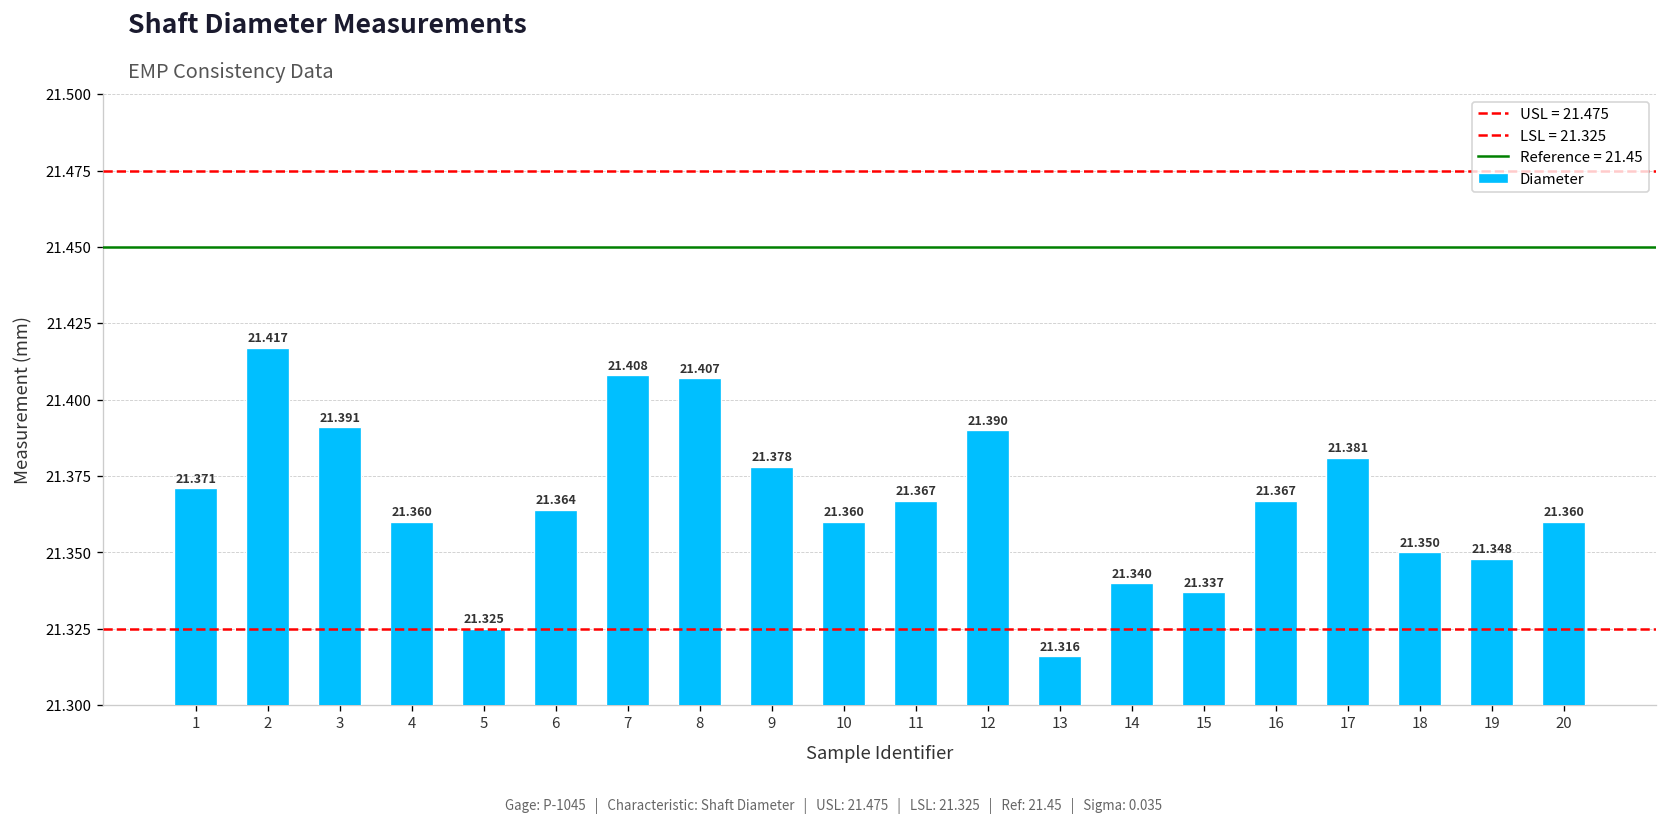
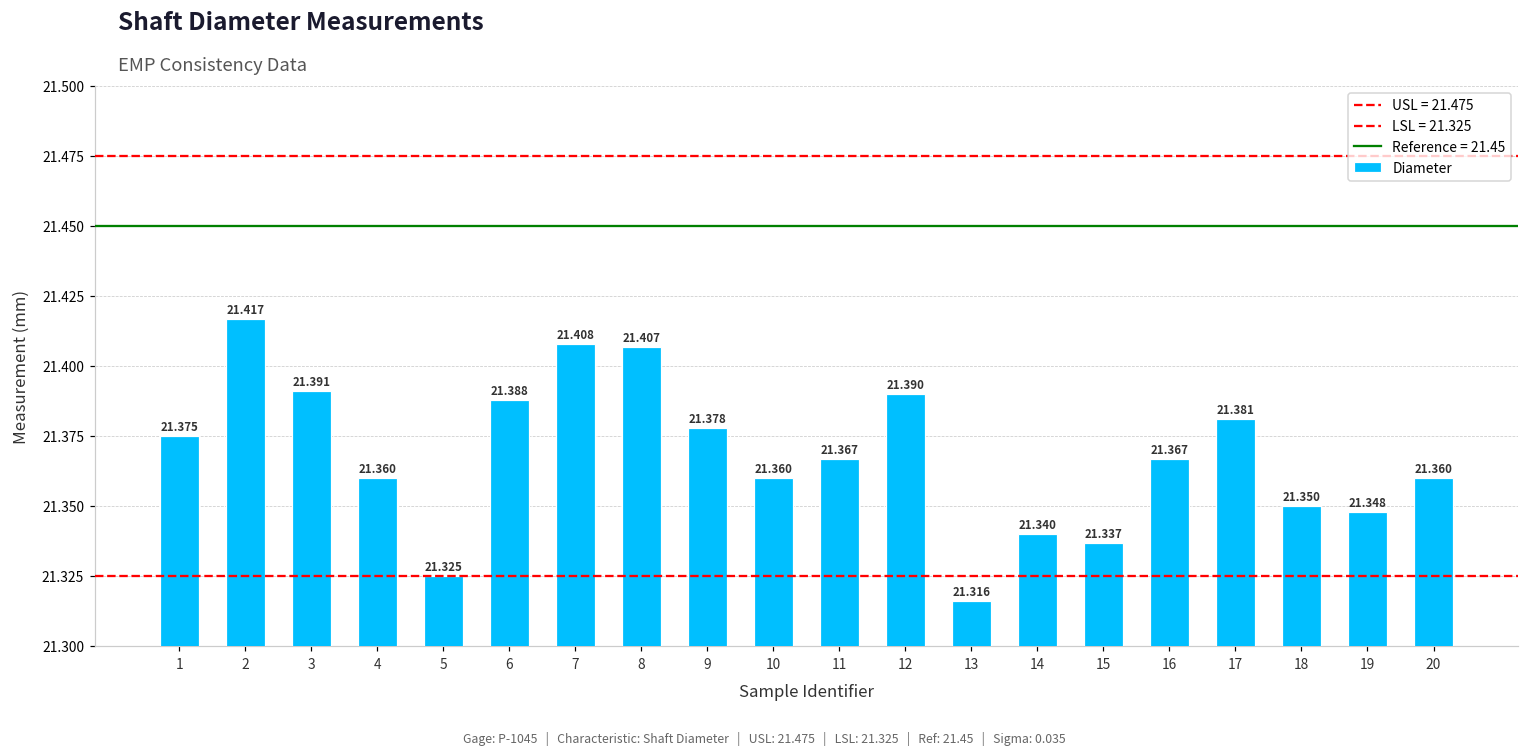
  {
-   "1": 21.371,
+   "1": 21.375,
    "2": 21.417,
    "3": 21.391,
    "4": 21.360,
    "5": 21.325,
-   "6": 21.364,
+   "6": 21.388,
    "7": 21.408,
    "8": 21.407,
    "9": 21.378,
    "10": 21.360,
    "11": 21.367,
    "12": 21.390,
    "13": 21.316,
    "14": 21.340,
    "15": 21.337,
    "16": 21.367,
    "17": 21.381,
    "18": 21.350,
    "19": 21.348,
    "20": 21.360
  }
